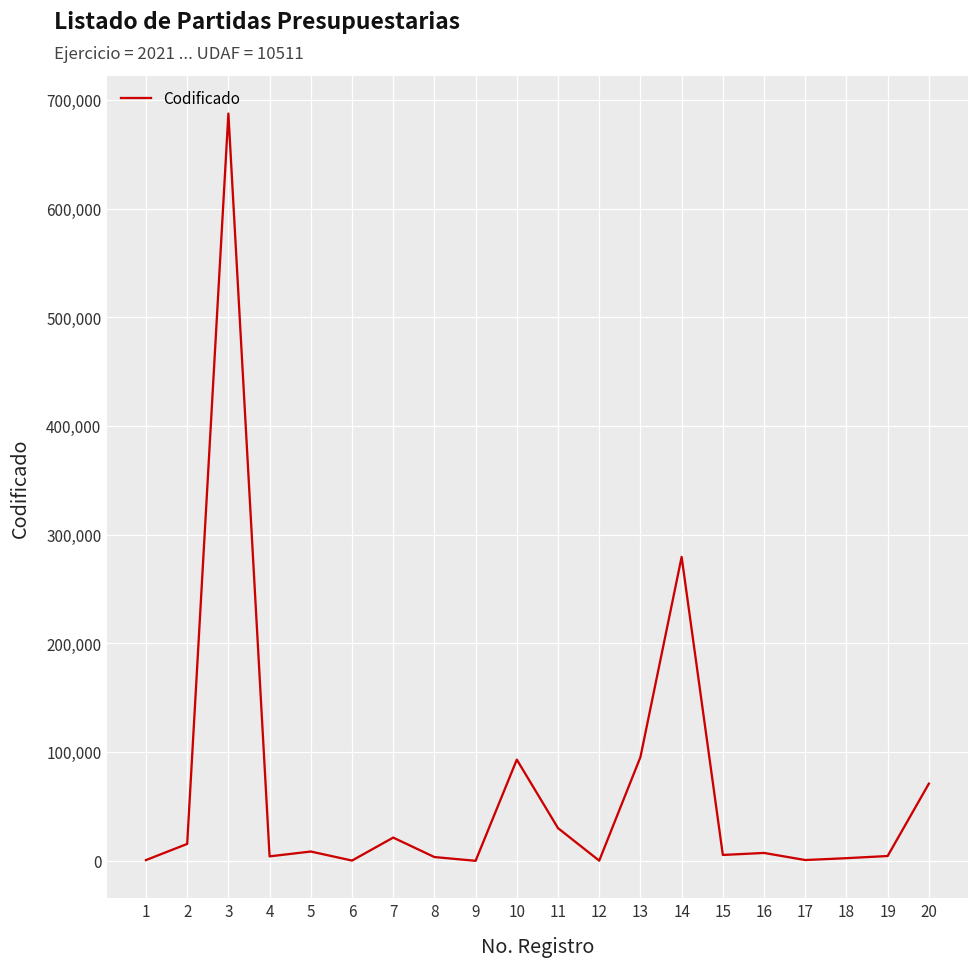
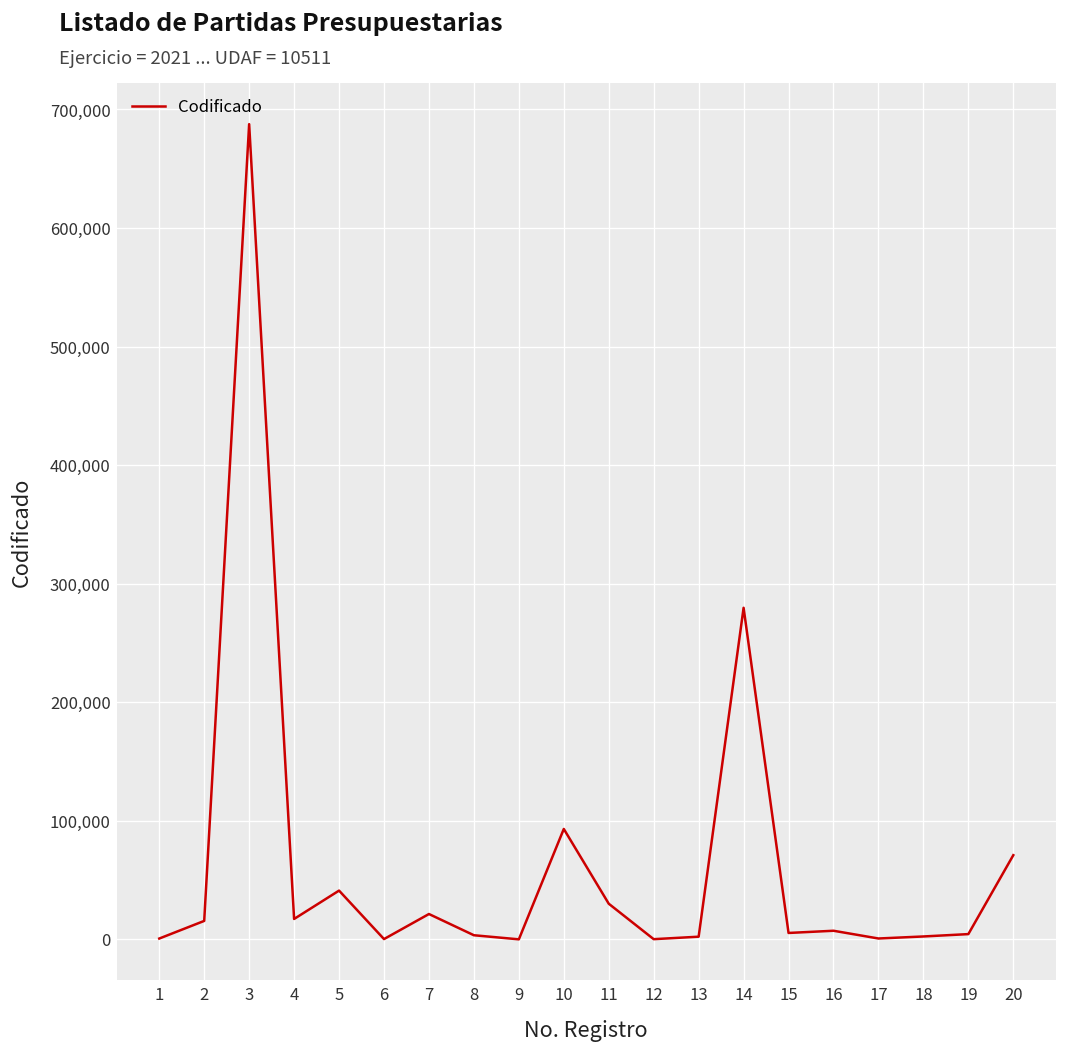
  {
    "1": "0",
    "2": "20,000",
    "3": "690,000",
-   "4": "0",
-   "5": "10,000",
+   "4": "20,000",
+   "5": "40,000",
    "6": "0",
    "7": "20,000",
    "8": "0",
    "9": "0",
    "10": "90,000",
    "11": "30,000",
    "12": "0",
-   "13": "100,000",
+   "13": "0",
    "14": "280,000",
    "15": "10,000",
    "16": "10,000",
    "17": "0",
    "18": "0",
    "19": "0",
    "20": "70,000"
  }
